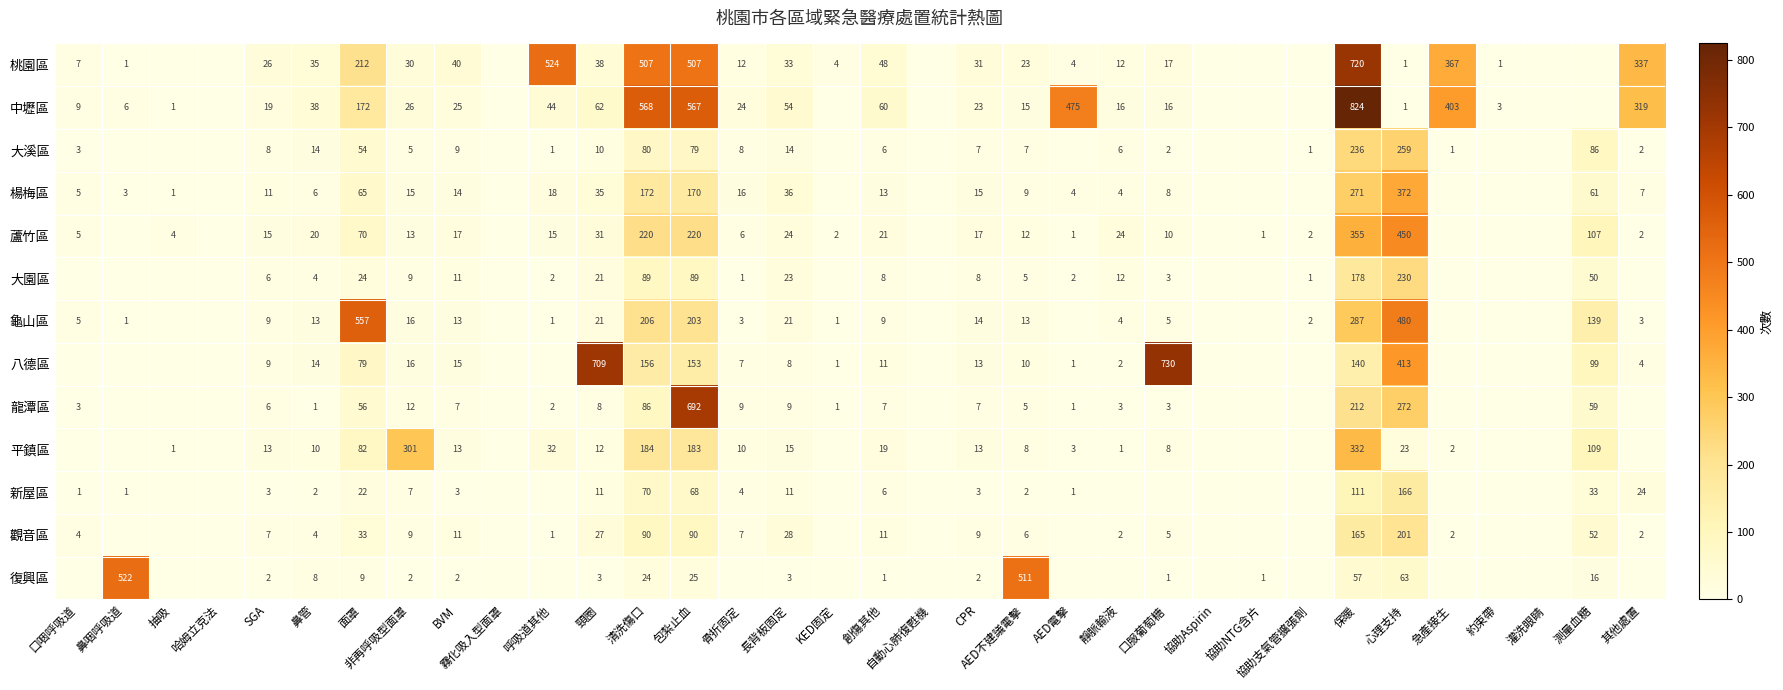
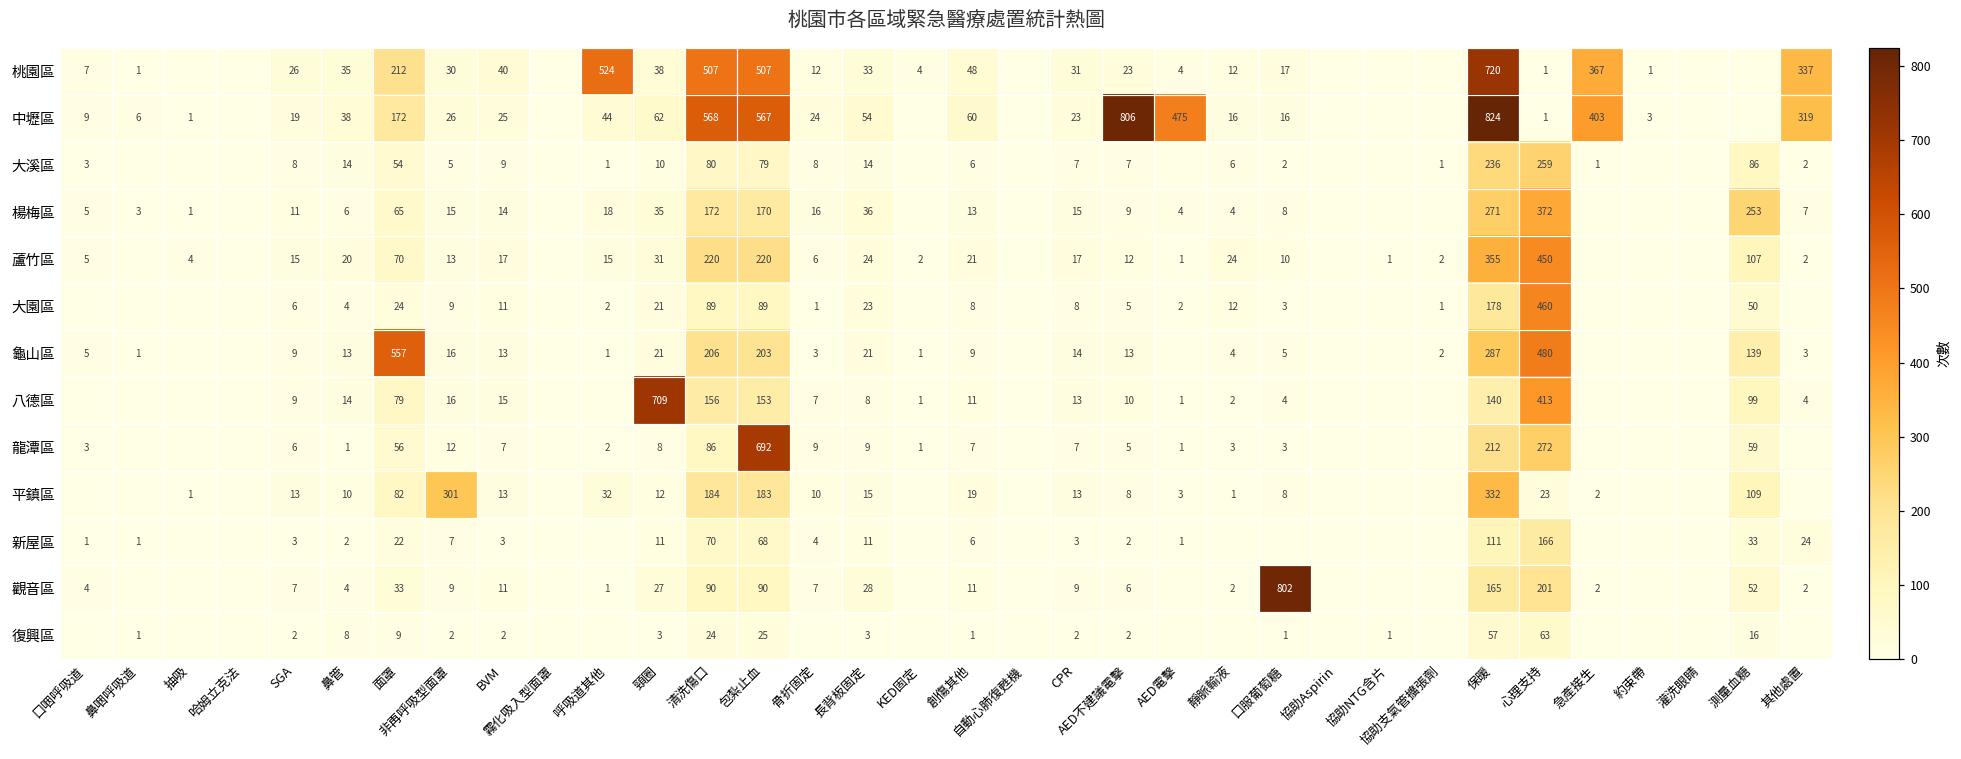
  {
    "中壢區": {
      "口咽呼吸道": 9,
      "鼻咽呼吸道": 6,
      "抽吸": 1,
      "SGA": 19,
      "鼻管": 38,
      "面罩": 172,
      "非再呼吸型面罩": 26,
      "BVM": 25,
      "呼吸道其他": 44,
      "頸圈": 62,
      "清洗傷口": 568,
      "包紮止血": 567,
      "骨折固定": 24,
      "長背板固定": 54,
      "創傷其他": 60,
      "CPR": 23,
-     "AED不建議電擊": 15,
+     "AED不建議電擊": 806,
      "AED電擊": 475,
      "靜脈輸液": 16,
      "口服葡萄糖": 16,
      "保暖": 824,
      "心理支持": 1,
      "急產接生": 403,
      "約束帶": 3,
      "其他處置": 319
    },
    "楊梅區": {
      "口咽呼吸道": 5,
      "鼻咽呼吸道": 3,
      "抽吸": 1,
      "SGA": 11,
      "鼻管": 6,
      "面罩": 65,
      "非再呼吸型面罩": 15,
      "BVM": 14,
      "呼吸道其他": 18,
      "頸圈": 35,
      "清洗傷口": 172,
      "包紮止血": 170,
      "骨折固定": 16,
      "長背板固定": 36,
      "創傷其他": 13,
      "CPR": 15,
      "AED不建議電擊": 9,
      "AED電擊": 4,
      "靜脈輸液": 4,
      "口服葡萄糖": 8,
      "保暖": 271,
      "心理支持": 372,
-     "測量血糖": 61,
+     "測量血糖": 253,
      "其他處置": 7
    },
    "大園區": {
      "SGA": 6,
      "鼻管": 4,
      "面罩": 24,
      "非再呼吸型面罩": 9,
      "BVM": 11,
      "呼吸道其他": 2,
      "頸圈": 21,
      "清洗傷口": 89,
      "包紮止血": 89,
      "骨折固定": 1,
      "長背板固定": 23,
      "創傷其他": 8,
      "CPR": 8,
      "AED不建議電擊": 5,
      "AED電擊": 2,
      "靜脈輸液": 12,
      "口服葡萄糖": 3,
      "協助支氣管擴張劑": 1,
      "保暖": 178,
-     "心理支持": 230,
+     "心理支持": 460,
      "測量血糖": 50
    },
    "八德區": {
      "SGA": 9,
      "鼻管": 14,
      "面罩": 79,
      "非再呼吸型面罩": 16,
      "BVM": 15,
      "頸圈": 709,
      "清洗傷口": 156,
      "包紮止血": 153,
      "骨折固定": 7,
      "長背板固定": 8,
      "KED固定": 1,
      "創傷其他": 11,
      "CPR": 13,
      "AED不建議電擊": 10,
      "AED電擊": 1,
      "靜脈輸液": 2,
-     "口服葡萄糖": 730,
+     "口服葡萄糖": 4,
      "保暖": 140,
      "心理支持": 413,
      "測量血糖": 99,
      "其他處置": 4
    },
    "觀音區": {
      "口咽呼吸道": 4,
      "SGA": 7,
      "鼻管": 4,
      "面罩": 33,
      "非再呼吸型面罩": 9,
      "BVM": 11,
      "呼吸道其他": 1,
      "頸圈": 27,
      "清洗傷口": 90,
      "包紮止血": 90,
      "骨折固定": 7,
      "長背板固定": 28,
      "創傷其他": 11,
      "CPR": 9,
      "AED不建議電擊": 6,
      "靜脈輸液": 2,
-     "口服葡萄糖": 5,
+     "口服葡萄糖": 802,
      "保暖": 165,
      "心理支持": 201,
      "急產接生": 2,
      "測量血糖": 52,
      "其他處置": 2
    },
    "復興區": {
-     "鼻咽呼吸道": 522,
+     "鼻咽呼吸道": 1,
      "SGA": 2,
      "鼻管": 8,
      "面罩": 9,
      "非再呼吸型面罩": 2,
      "BVM": 2,
      "頸圈": 3,
      "清洗傷口": 24,
      "包紮止血": 25,
      "長背板固定": 3,
      "創傷其他": 1,
      "CPR": 2,
-     "AED不建議電擊": 511,
+     "AED不建議電擊": 2,
      "口服葡萄糖": 1,
      "協助NTG含片": 1,
      "保暖": 57,
      "心理支持": 63,
      "測量血糖": 16
    }
  }
